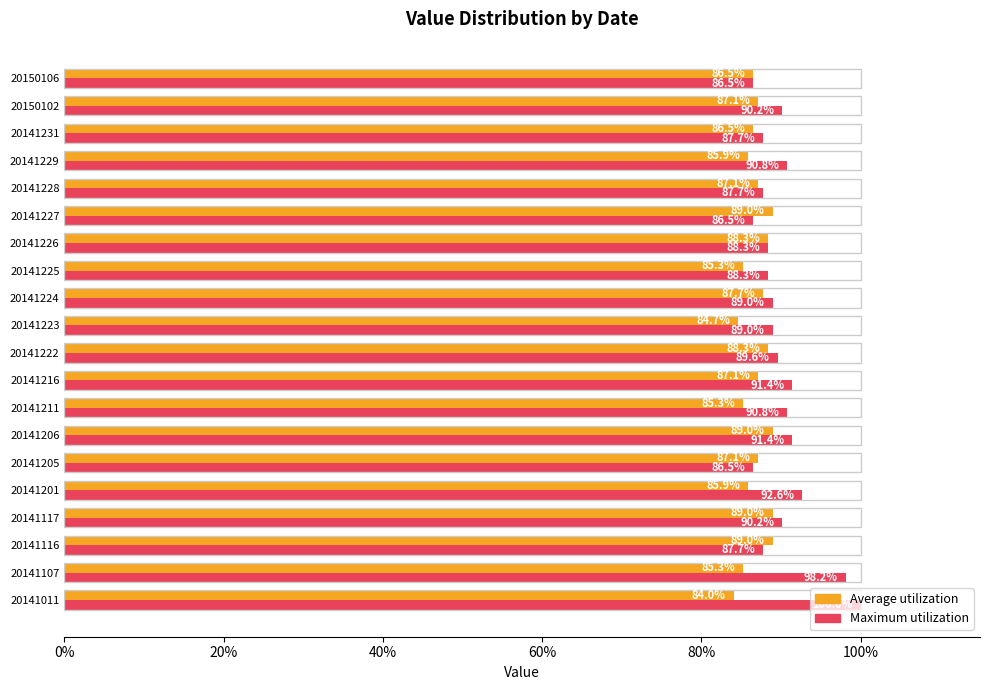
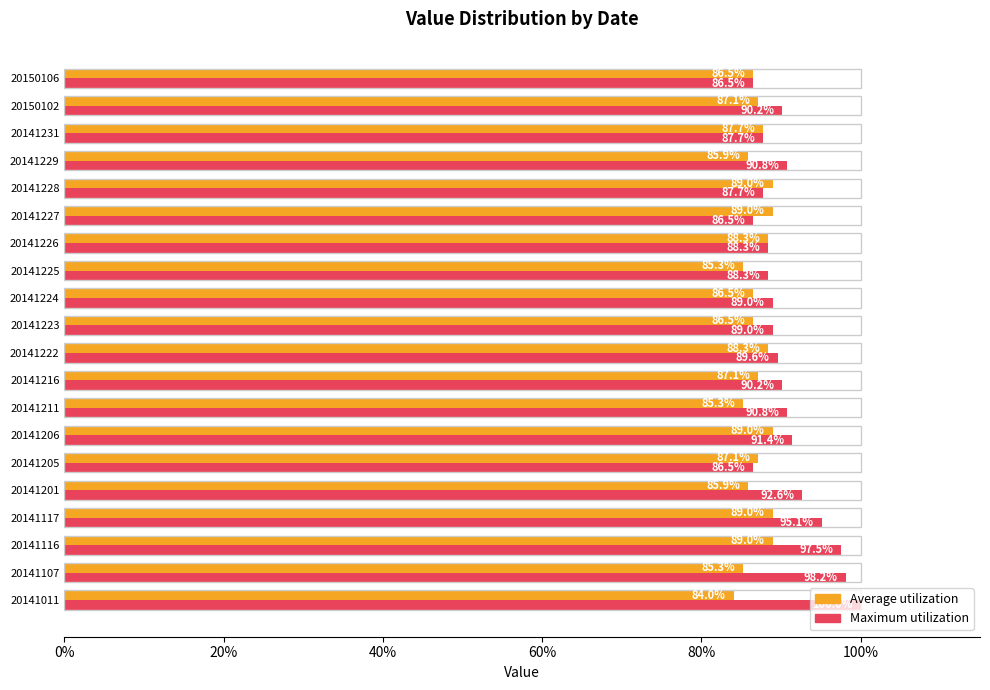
  {
    "Average utilization": {
      "20150102": "87.1%",
-     "20141231": "86.5%",
+     "20141231": "87.7%",
      "20141229": "85.9%",
-     "20141228": "87.1%",
+     "20141228": "89.0%",
      "20141227": "89.0%",
      "20141225": "85.3%",
-     "20141224": "87.7%",
-     "20141223": "84.7%",
+     "20141224": "86.5%",
+     "20141223": "86.5%",
      "20141216": "87.1%",
      "20141211": "85.3%",
      "20141206": "89.0%",
      "20141201": "85.9%",
      "20141117": "89.0%",
      "20141116": "89.0%",
      "20141107": "85.3%",
      "20141011": "84.0%"
    },
    "Maximum utilization": {
      "20150102": "90.2%",
      "20141229": "90.8%",
      "20141227": "86.5%",
      "20141225": "88.3%",
      "20141224": "89.0%",
      "20141223": "89.0%",
-     "20141216": "91.4%",
+     "20141216": "90.2%",
      "20141211": "90.8%",
      "20141206": "91.4%",
      "20141201": "92.6%",
-     "20141117": "90.2%",
-     "20141116": "87.7%",
+     "20141117": "95.1%",
+     "20141116": "97.5%",
      "20141107": "98.2%"
    }
  }
